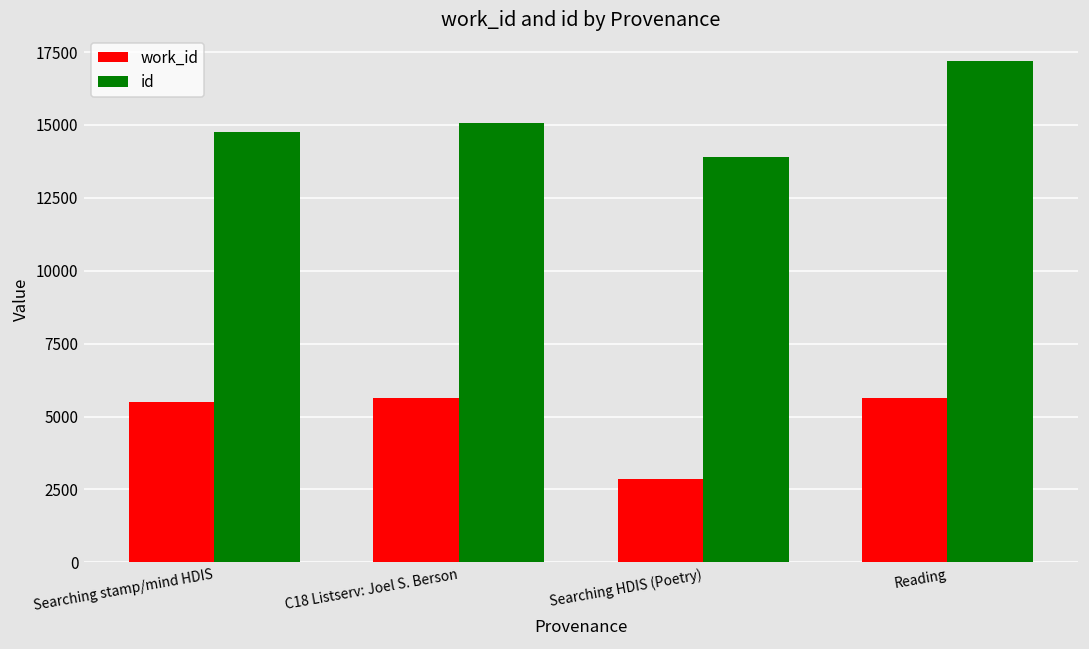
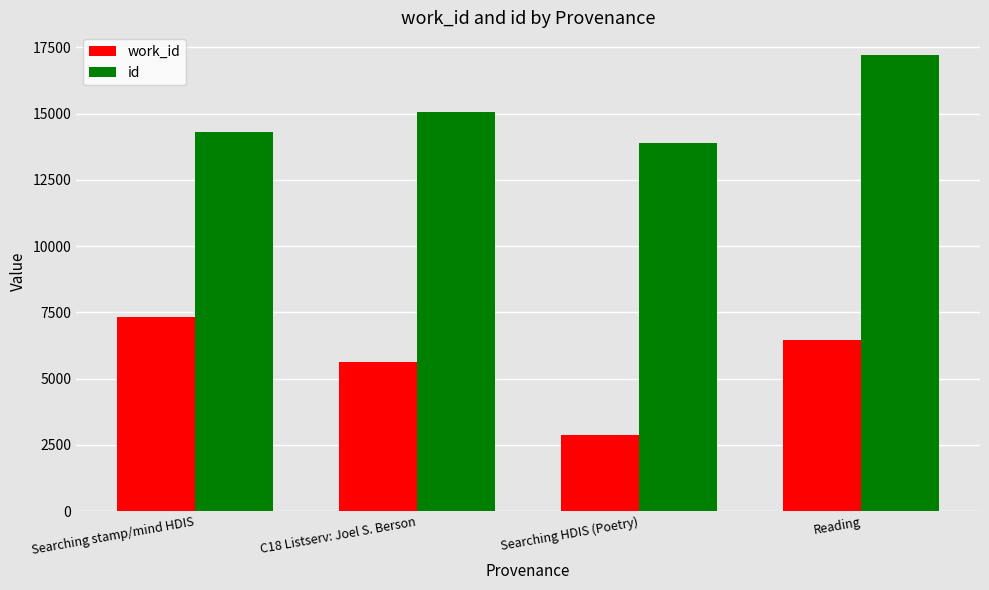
  {
    "work_id": {
-     "Searching stamp/mind HDIS": 5500,
+     "Searching stamp/mind HDIS": 7300,
      "C18 Listserv: Joel S. Berson": 5600,
      "Searching HDIS (Poetry)": 2900,
-     "Reading": 5600
+     "Reading": 6500
    },
    "id": {
-     "Searching stamp/mind HDIS": 14700,
+     "Searching stamp/mind HDIS": 14300,
      "C18 Listserv: Joel S. Berson": 15100,
      "Searching HDIS (Poetry)": 13900,
      "Reading": 17200
    }
  }
